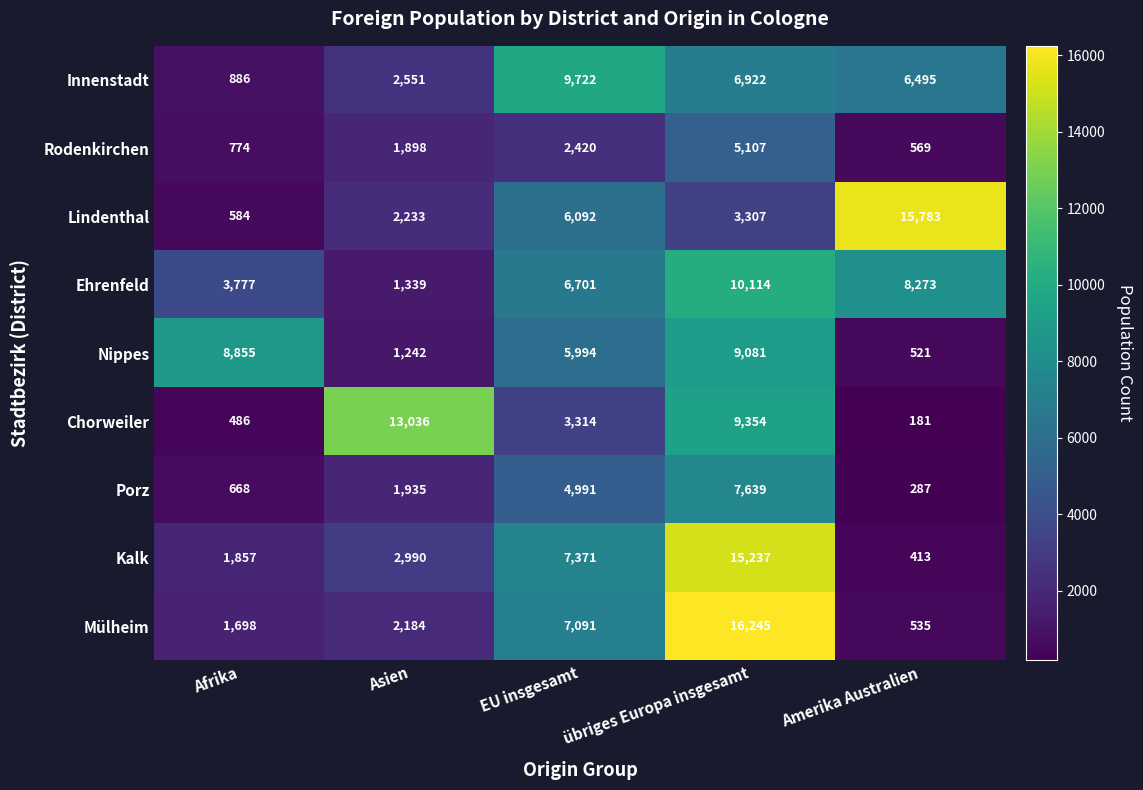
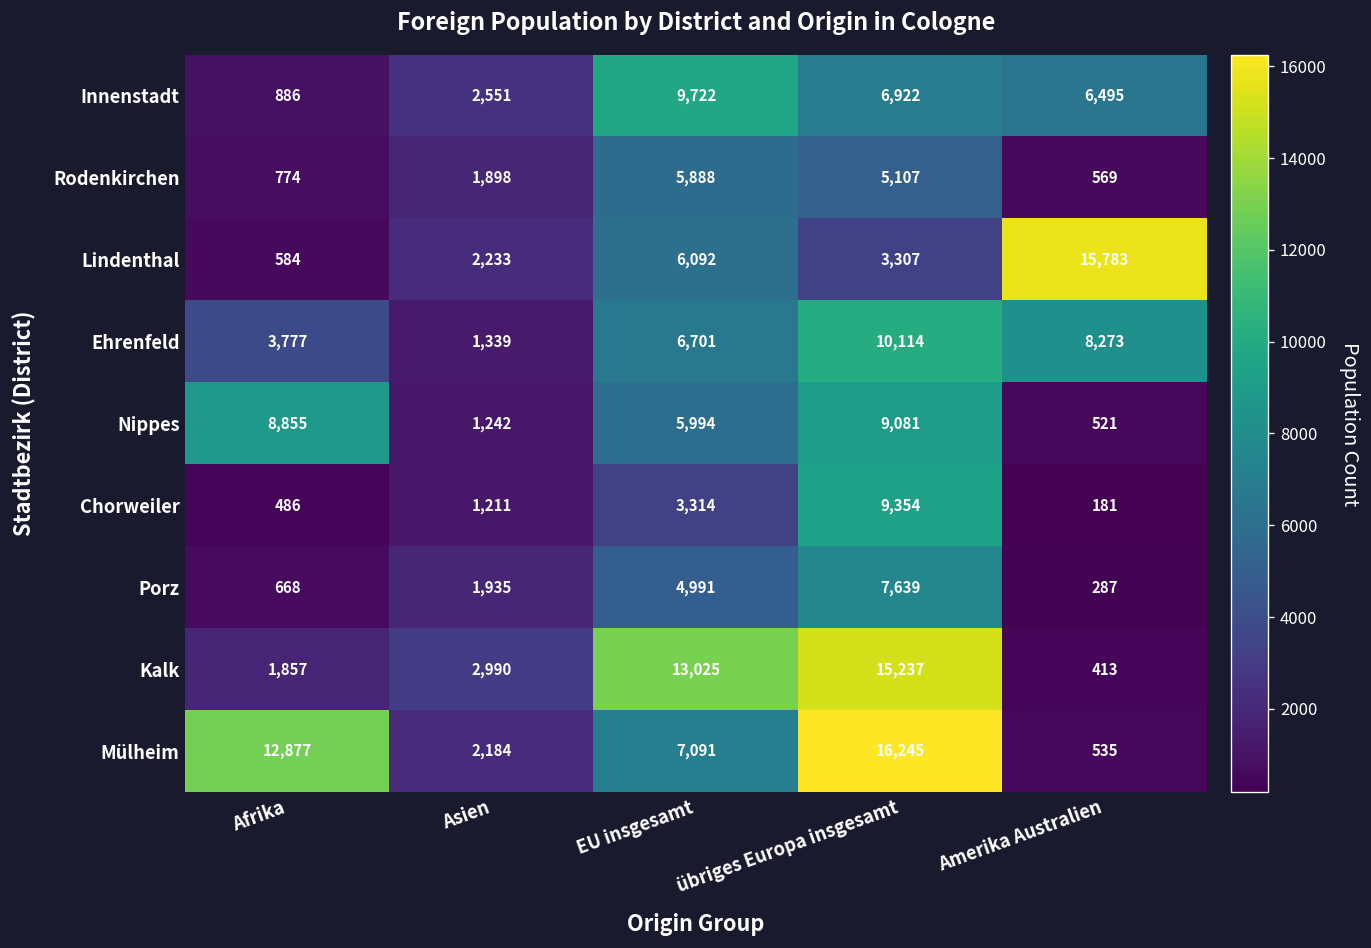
  {
    "Innenstadt": {
      "Afrika": "886",
      "Asien": "2,551",
      "EU insgesamt": "9,722",
      "übriges Europa insgesamt": "6,922",
      "Amerika Australien": "6,495"
    },
    "Rodenkirchen": {
      "Afrika": "774",
      "Asien": "1,898",
-     "EU insgesamt": "2,420",
+     "EU insgesamt": "5,888",
      "übriges Europa insgesamt": "5,107",
      "Amerika Australien": "569"
    },
    "Lindenthal": {
      "Afrika": "584",
      "Asien": "2,233",
      "EU insgesamt": "6,092",
      "übriges Europa insgesamt": "3,307",
      "Amerika Australien": "15,783"
    },
    "Ehrenfeld": {
      "Afrika": "3,777",
      "Asien": "1,339",
      "EU insgesamt": "6,701",
      "übriges Europa insgesamt": "10,114",
      "Amerika Australien": "8,273"
    },
    "Nippes": {
      "Afrika": "8,855",
      "Asien": "1,242",
      "EU insgesamt": "5,994",
      "übriges Europa insgesamt": "9,081",
      "Amerika Australien": "521"
    },
    "Chorweiler": {
      "Afrika": "486",
-     "Asien": "13,036",
+     "Asien": "1,211",
      "EU insgesamt": "3,314",
      "übriges Europa insgesamt": "9,354",
      "Amerika Australien": "181"
    },
    "Porz": {
      "Afrika": "668",
      "Asien": "1,935",
      "EU insgesamt": "4,991",
      "übriges Europa insgesamt": "7,639",
      "Amerika Australien": "287"
    },
    "Kalk": {
      "Afrika": "1,857",
      "Asien": "2,990",
-     "EU insgesamt": "7,371",
+     "EU insgesamt": "13,025",
      "übriges Europa insgesamt": "15,237",
      "Amerika Australien": "413"
    },
    "Mülheim": {
-     "Afrika": "1,698",
+     "Afrika": "12,877",
      "Asien": "2,184",
      "EU insgesamt": "7,091",
      "übriges Europa insgesamt": "16,245",
      "Amerika Australien": "535"
    }
  }
